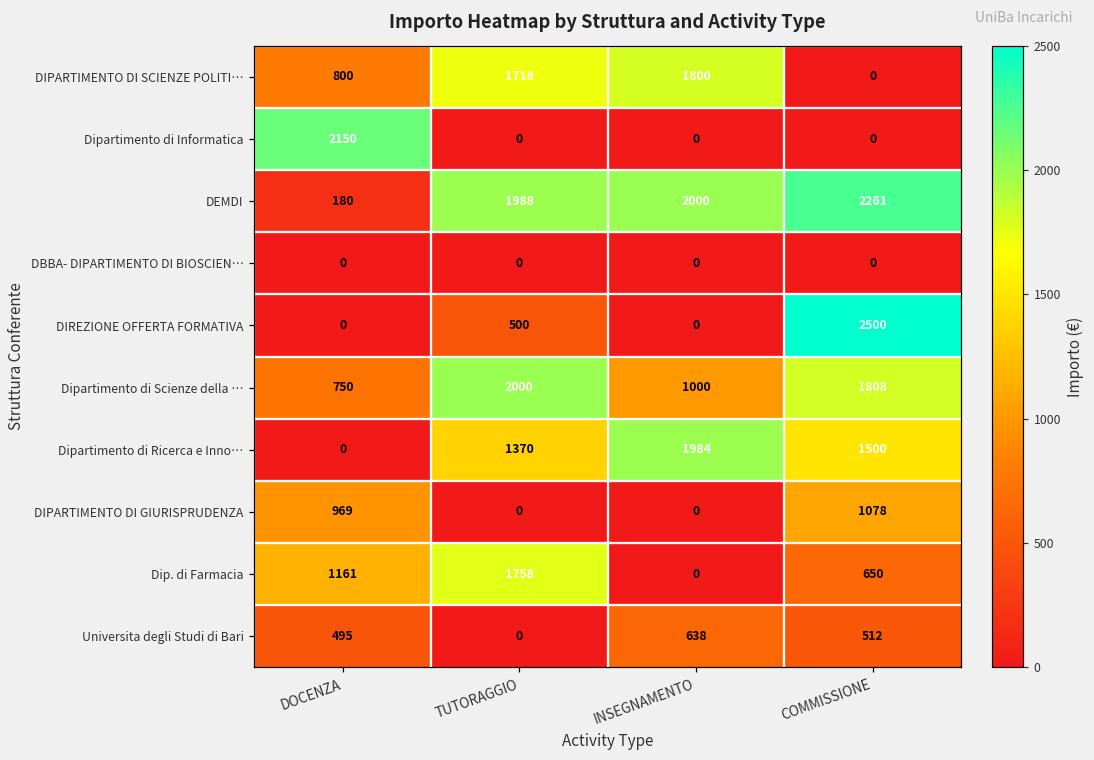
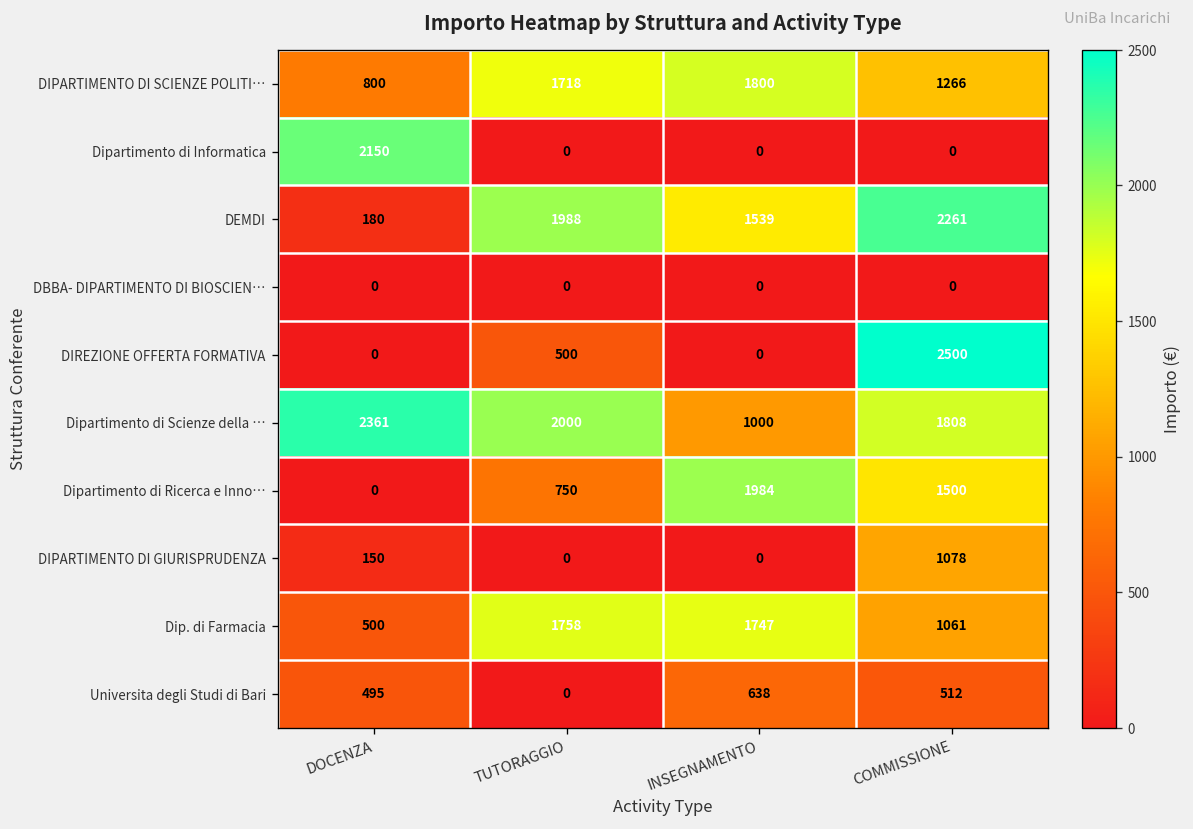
  {
    "DIPARTIMENTO DI SCIENZE POLITI…": {
      "DOCENZA": 800,
      "TUTORAGGIO": 1718,
      "INSEGNAMENTO": 1800,
-     "COMMISSIONE": 0
+     "COMMISSIONE": 1266
    },
    "Dipartimento di Informatica": {
      "DOCENZA": 2150,
      "TUTORAGGIO": 0,
      "INSEGNAMENTO": 0,
      "COMMISSIONE": 0
    },
    "DEMDI": {
      "DOCENZA": 180,
      "TUTORAGGIO": 1988,
-     "INSEGNAMENTO": 2000,
+     "INSEGNAMENTO": 1539,
      "COMMISSIONE": 2261
    },
    "DBBA- DIPARTIMENTO DI BIOSCIEN…": {
      "DOCENZA": 0,
      "TUTORAGGIO": 0,
      "INSEGNAMENTO": 0,
      "COMMISSIONE": 0
    },
    "DIREZIONE OFFERTA FORMATIVA": {
      "DOCENZA": 0,
      "TUTORAGGIO": 500,
      "INSEGNAMENTO": 0,
      "COMMISSIONE": 2500
    },
    "Dipartimento di Scienze della …": {
-     "DOCENZA": 750,
+     "DOCENZA": 2361,
      "TUTORAGGIO": 2000,
      "INSEGNAMENTO": 1000,
      "COMMISSIONE": 1808
    },
    "Dipartimento di Ricerca e Inno…": {
      "DOCENZA": 0,
-     "TUTORAGGIO": 1370,
+     "TUTORAGGIO": 750,
      "INSEGNAMENTO": 1984,
      "COMMISSIONE": 1500
    },
    "DIPARTIMENTO DI GIURISPRUDENZA": {
-     "DOCENZA": 969,
+     "DOCENZA": 150,
      "TUTORAGGIO": 0,
      "INSEGNAMENTO": 0,
      "COMMISSIONE": 1078
    },
    "Dip. di Farmacia": {
-     "DOCENZA": 1161,
+     "DOCENZA": 500,
      "TUTORAGGIO": 1758,
-     "INSEGNAMENTO": 0,
-     "COMMISSIONE": 650
+     "INSEGNAMENTO": 1747,
+     "COMMISSIONE": 1061
    },
    "Universita degli Studi di Bari": {
      "DOCENZA": 495,
      "TUTORAGGIO": 0,
      "INSEGNAMENTO": 638,
      "COMMISSIONE": 512
    }
  }
